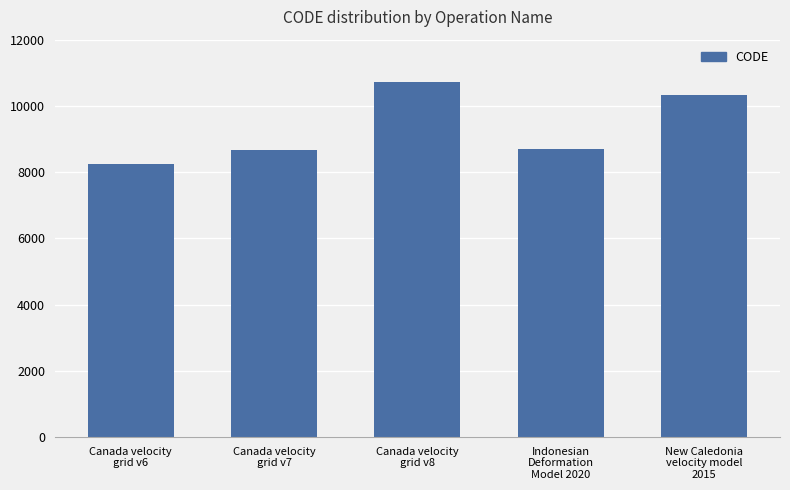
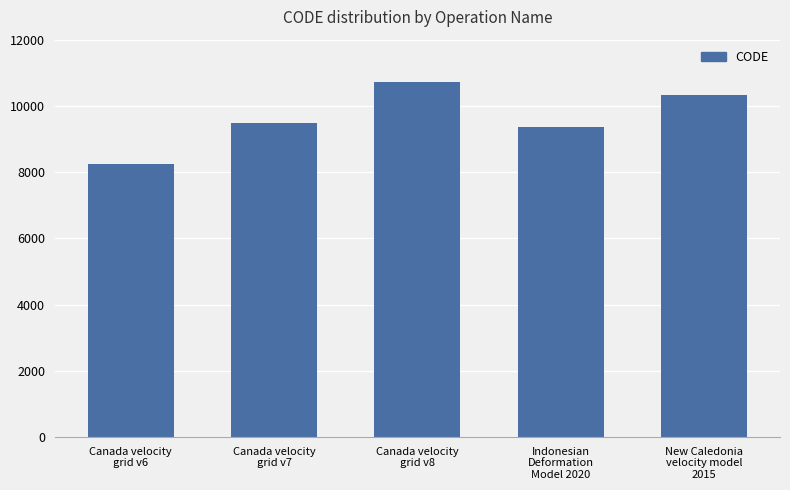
  {
    "Canada velocity grid v6": 8200,
-   "Canada velocity grid v7": 8700,
+   "Canada velocity grid v7": 9500,
    "Canada velocity grid v8": 10700,
-   "Indonesian Deformation Model 2020": 8700,
+   "Indonesian Deformation Model 2020": 9400,
    "New Caledonia velocity model 2015": 10300
  }
